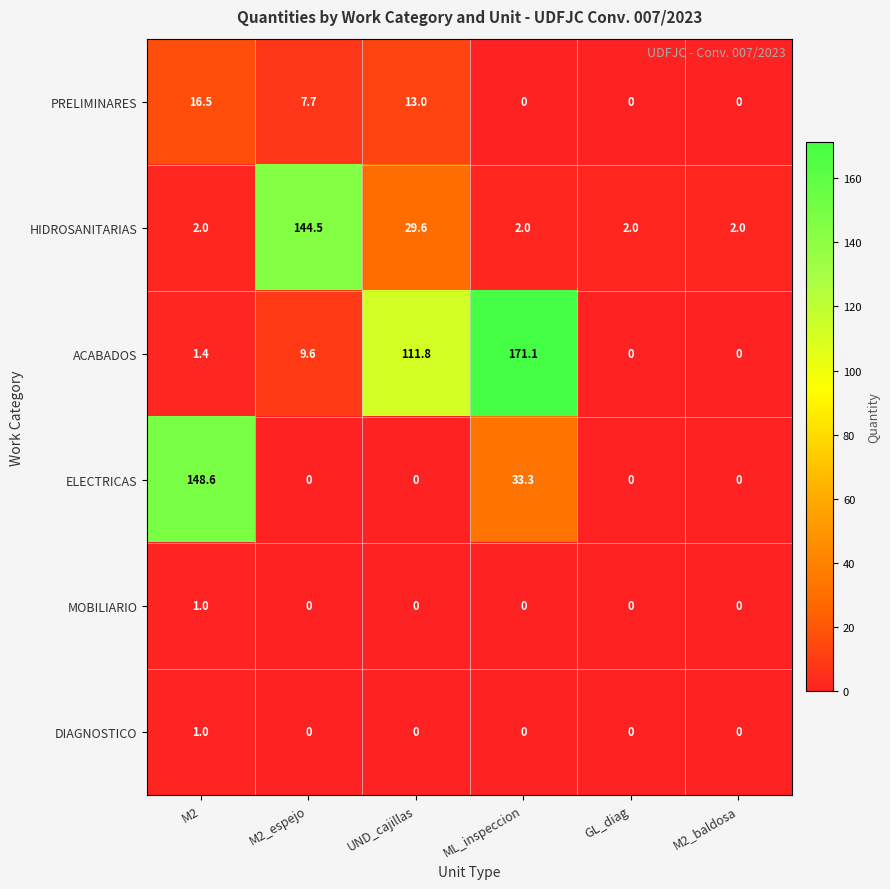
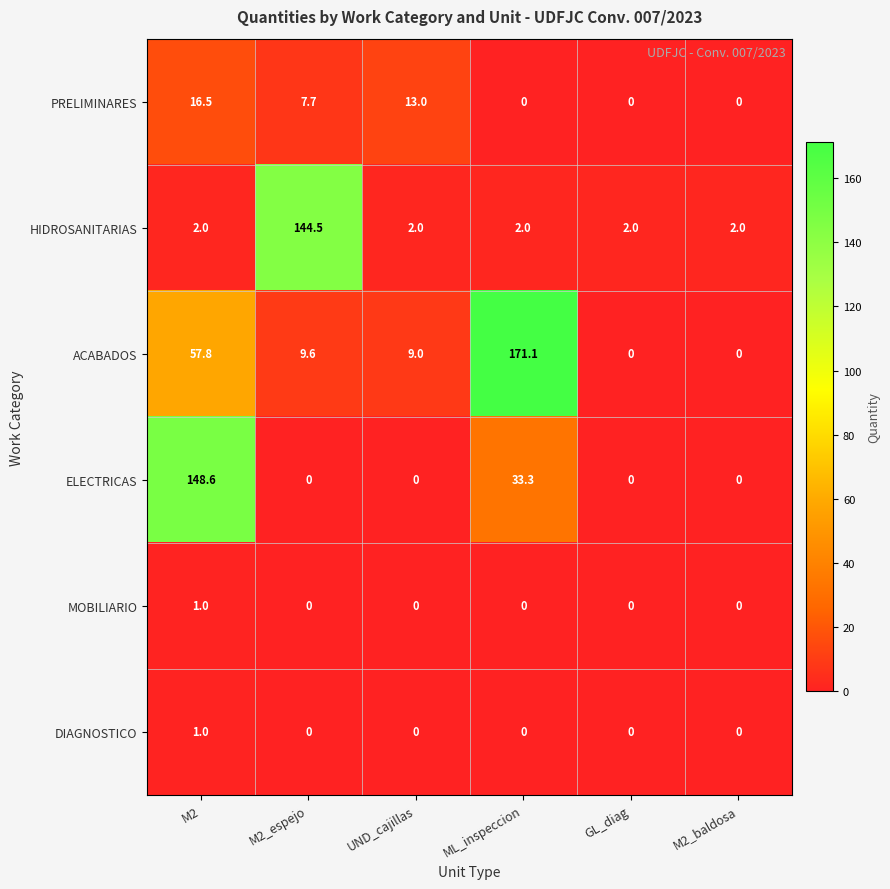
  {
    "PRELIMINARES": {
      "M2": 16.5,
      "M2_espejo": 7.7,
      "UND_cajillas": 13.0,
      "ML_inspeccion": 0,
      "GL_diag": 0
    },
    "HIDROSANITARIAS": {
      "M2": 2.0,
      "M2_espejo": 144.5,
-     "UND_cajillas": 29.6,
+     "UND_cajillas": 2.0,
      "ML_inspeccion": 2.0,
      "GL_diag": 2.0,
      "M2_baldosa": 2.0
    },
    "ACABADOS": {
-     "M2": 1.4,
+     "M2": 57.8,
      "M2_espejo": 9.6,
-     "UND_cajillas": 111.8,
+     "UND_cajillas": 9.0,
      "ML_inspeccion": 171.1,
      "GL_diag": 0,
      "M2_baldosa": 0
    },
    "ELECTRICAS": {
      "M2": 148.6,
      "M2_espejo": 0,
      "UND_cajillas": 0,
      "ML_inspeccion": 33.3,
      "GL_diag": 0,
      "M2_baldosa": 0
    },
    "MOBILIARIO": {
      "M2": 1.0,
      "M2_espejo": 0,
      "UND_cajillas": 0,
      "ML_inspeccion": 0,
      "GL_diag": 0,
      "M2_baldosa": 0
    },
    "DIAGNOSTICO": {
      "M2": 1.0,
      "M2_espejo": 0,
      "UND_cajillas": 0,
      "ML_inspeccion": 0,
      "GL_diag": 0,
      "M2_baldosa": 0
    }
  }
